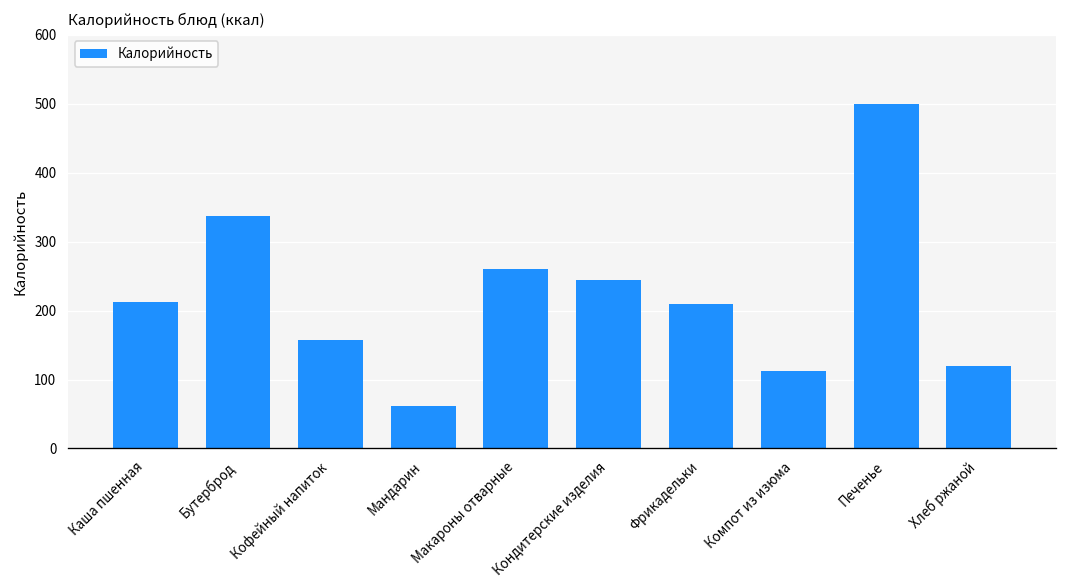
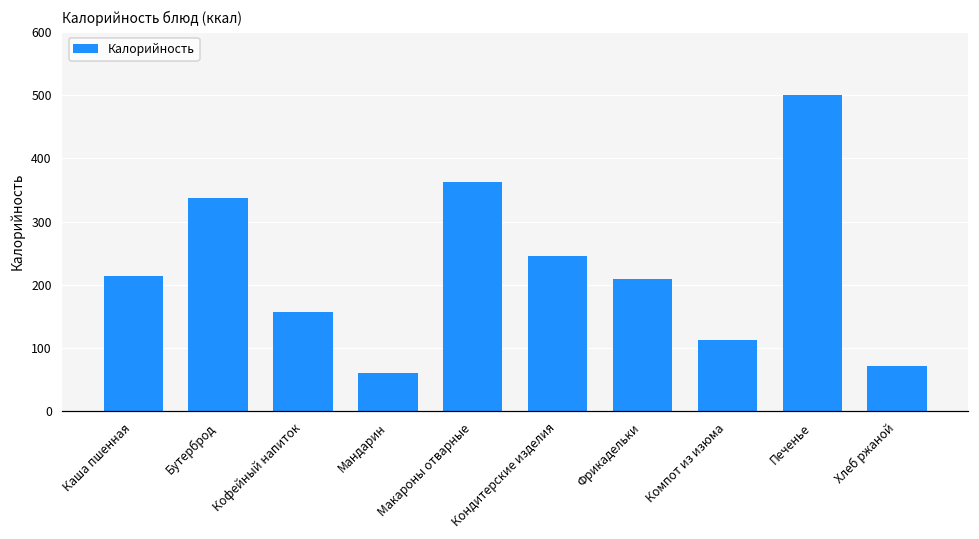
  {
    "Каша пшенная": 210,
    "Бутерброд": 340,
    "Кофейный напиток": 160,
    "Мандарин": 60,
-   "Макароны отварные": 260,
+   "Макароны отварные": 360,
    "Кондитерские изделия": 240,
    "Фрикадельки": 210,
    "Компот из изюма": 110,
    "Печенье": 500,
-   "Хлеб ржаной": 120
+   "Хлеб ржаной": 70
  }
